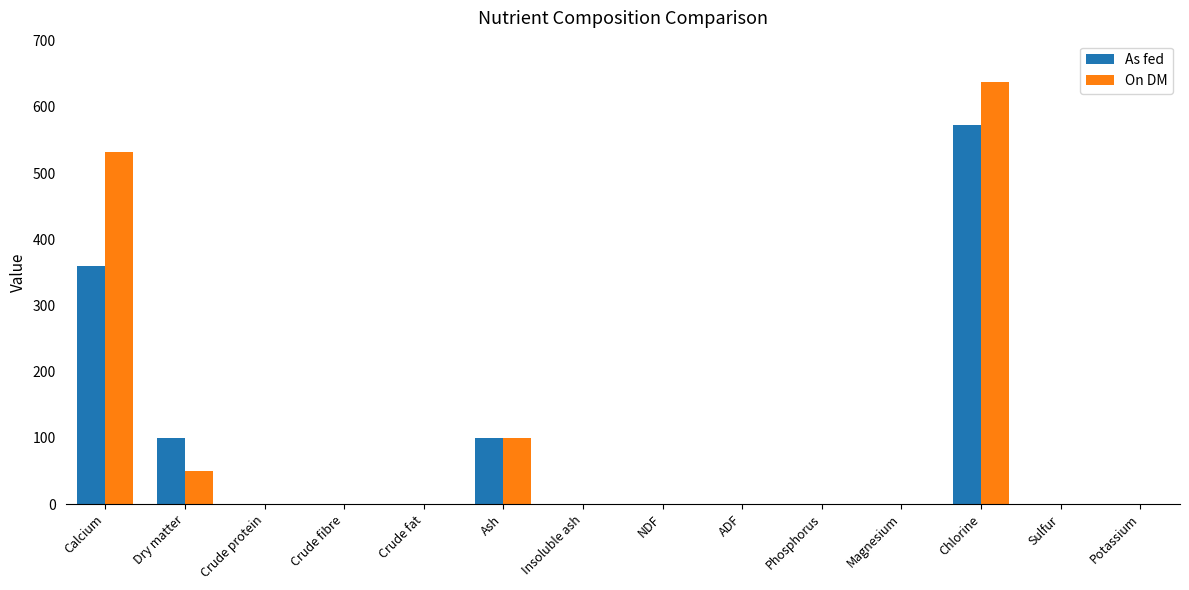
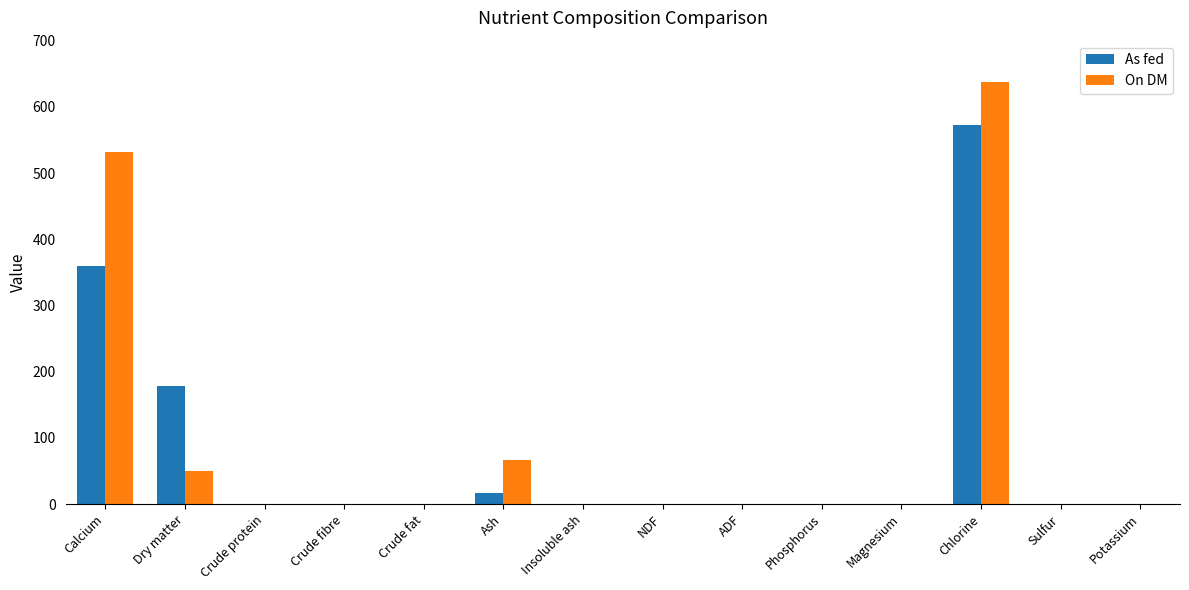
  {
    "As fed": {
      "Calcium": 360,
-     "Dry matter": 100,
+     "Dry matter": 180,
      "Crude protein": 0,
      "Crude fibre": 0,
      "Crude fat": 0,
-     "Ash": 100,
+     "Ash": 20,
      "Insoluble ash": 0,
      "NDF": 0,
      "ADF": 0,
      "Phosphorus": 0,
      "Magnesium": 0,
      "Chlorine": 570,
      "Sulfur": 0,
      "Potassium": 0
    },
    "On DM": {
      "Calcium": 530,
      "Dry matter": 50,
      "Crude protein": 0,
      "Crude fibre": 0,
      "Crude fat": 0,
-     "Ash": 100,
+     "Ash": 70,
      "Insoluble ash": 0,
      "NDF": 0,
      "ADF": 0,
      "Phosphorus": 0,
      "Magnesium": 0,
      "Chlorine": 640,
      "Sulfur": 0,
      "Potassium": 0
    }
  }
